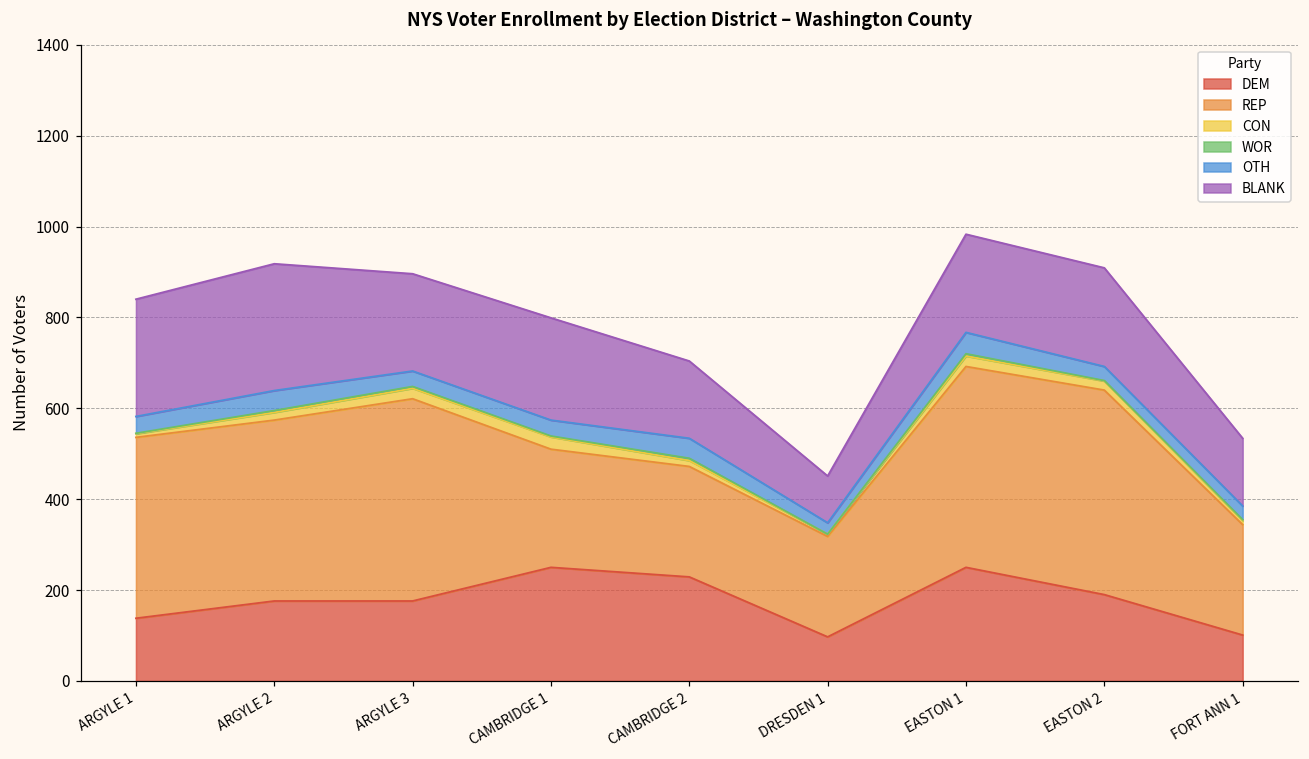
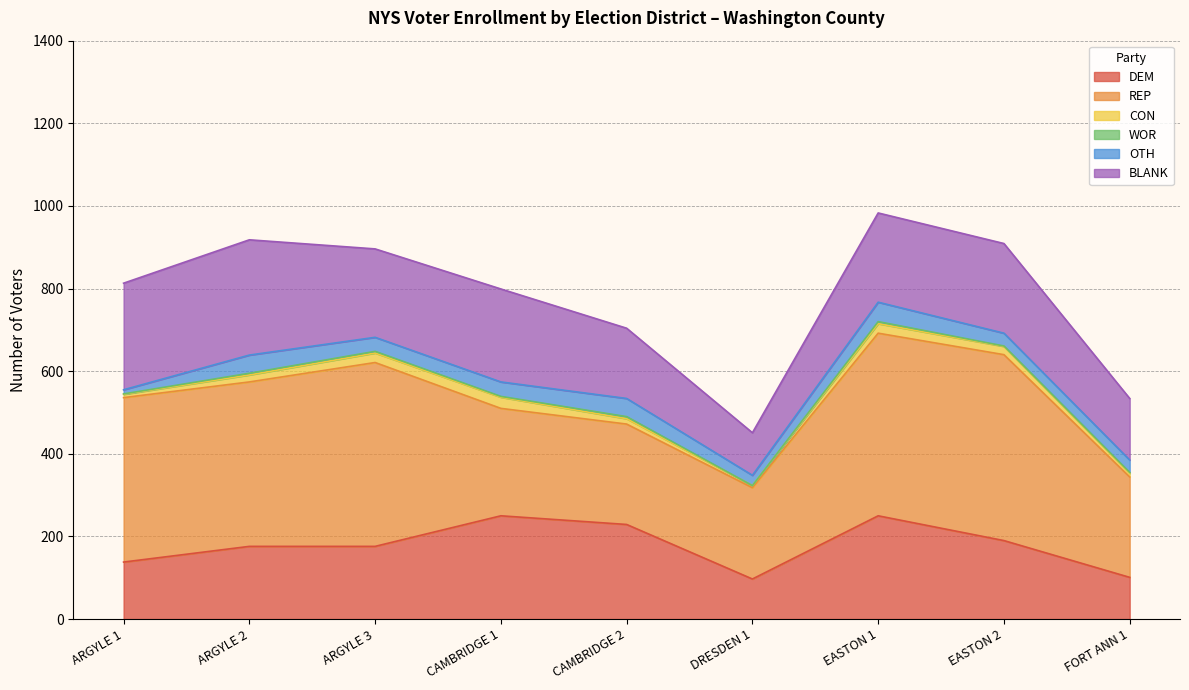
  {
    "DEM": {
      "ARGYLE 1": 140,
      "ARGYLE 2": 180,
      "ARGYLE 3": 180,
      "CAMBRIDGE 1": 250,
      "CAMBRIDGE 2": 230,
      "DRESDEN 1": 100,
      "EASTON 1": 250,
      "EASTON 2": 190,
      "FORT ANN 1": 100
    },
    "REP": {
      "ARGYLE 1": 400,
      "ARGYLE 2": 400,
      "ARGYLE 3": 450,
      "CAMBRIDGE 1": 260,
      "CAMBRIDGE 2": 240,
      "EASTON 1": 440,
      "EASTON 2": 450,
      "FORT ANN 1": 240
    },
    "OTH": {
-     "ARGYLE 1": 40,
+     "ARGYLE 1": 10,
      "ARGYLE 2": 40,
      "ARGYLE 3": 30,
      "CAMBRIDGE 1": 40,
      "CAMBRIDGE 2": 40,
      "DRESDEN 1": 30,
      "EASTON 1": 50,
      "EASTON 2": 30,
      "FORT ANN 1": 30
    },
    "BLANK": {
      "ARGYLE 1": 260,
      "ARGYLE 2": 280,
      "ARGYLE 3": 210,
      "CAMBRIDGE 1": 230,
      "CAMBRIDGE 2": 170,
      "DRESDEN 1": 100,
      "EASTON 1": 220,
      "EASTON 2": 220,
      "FORT ANN 1": 150
    }
  }
